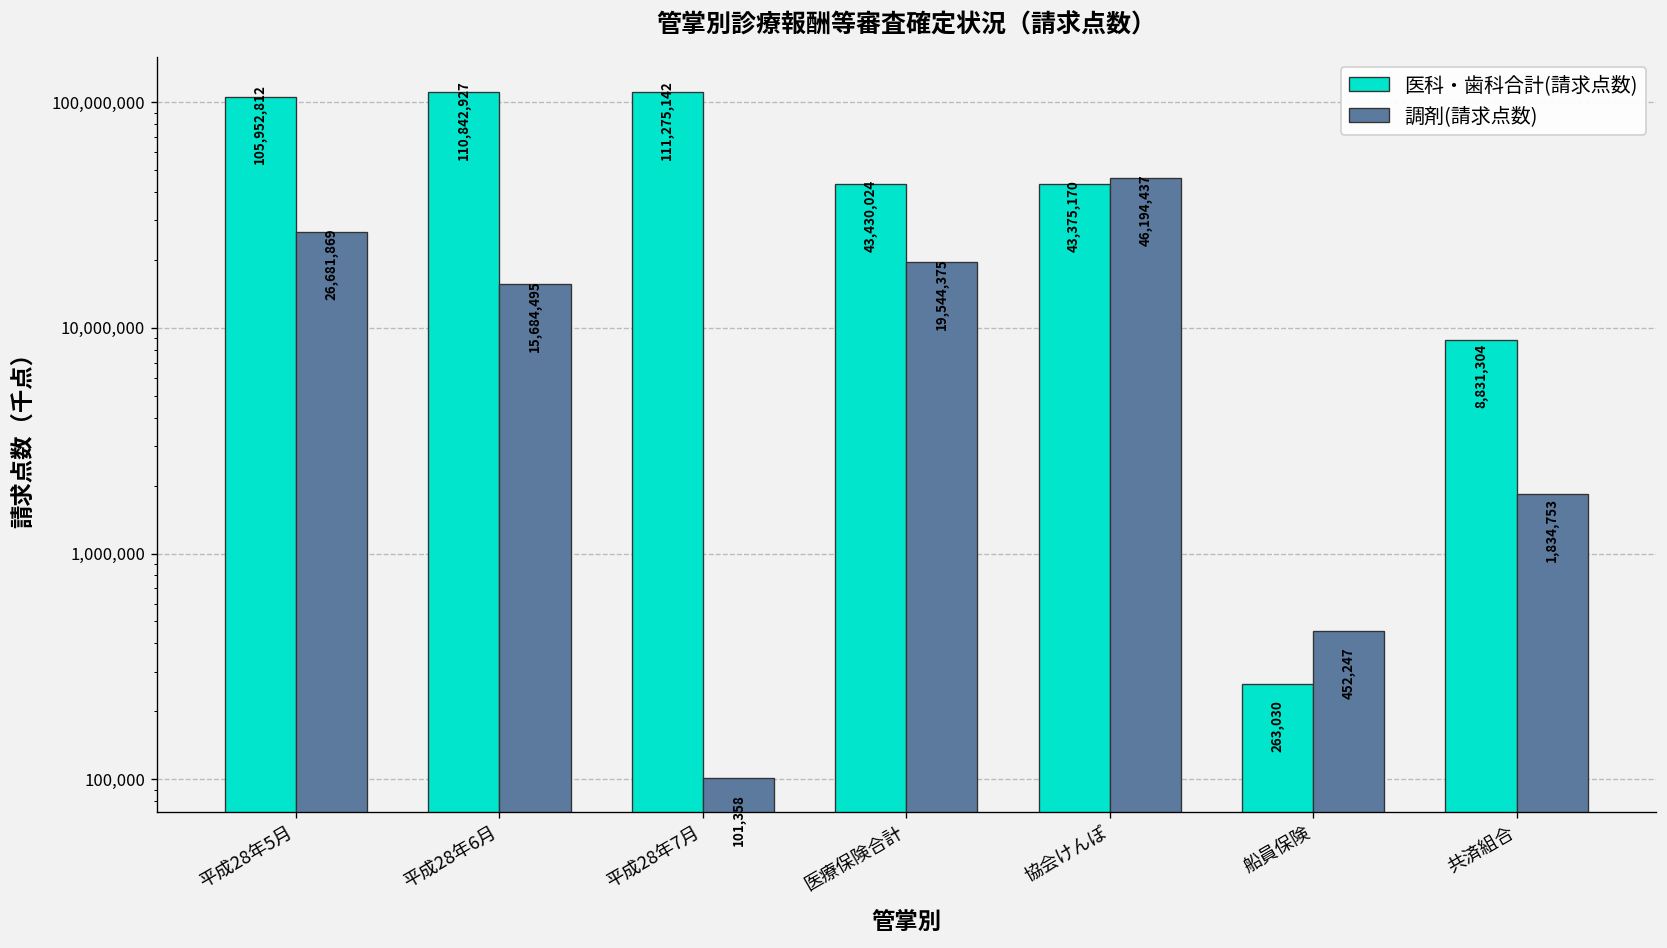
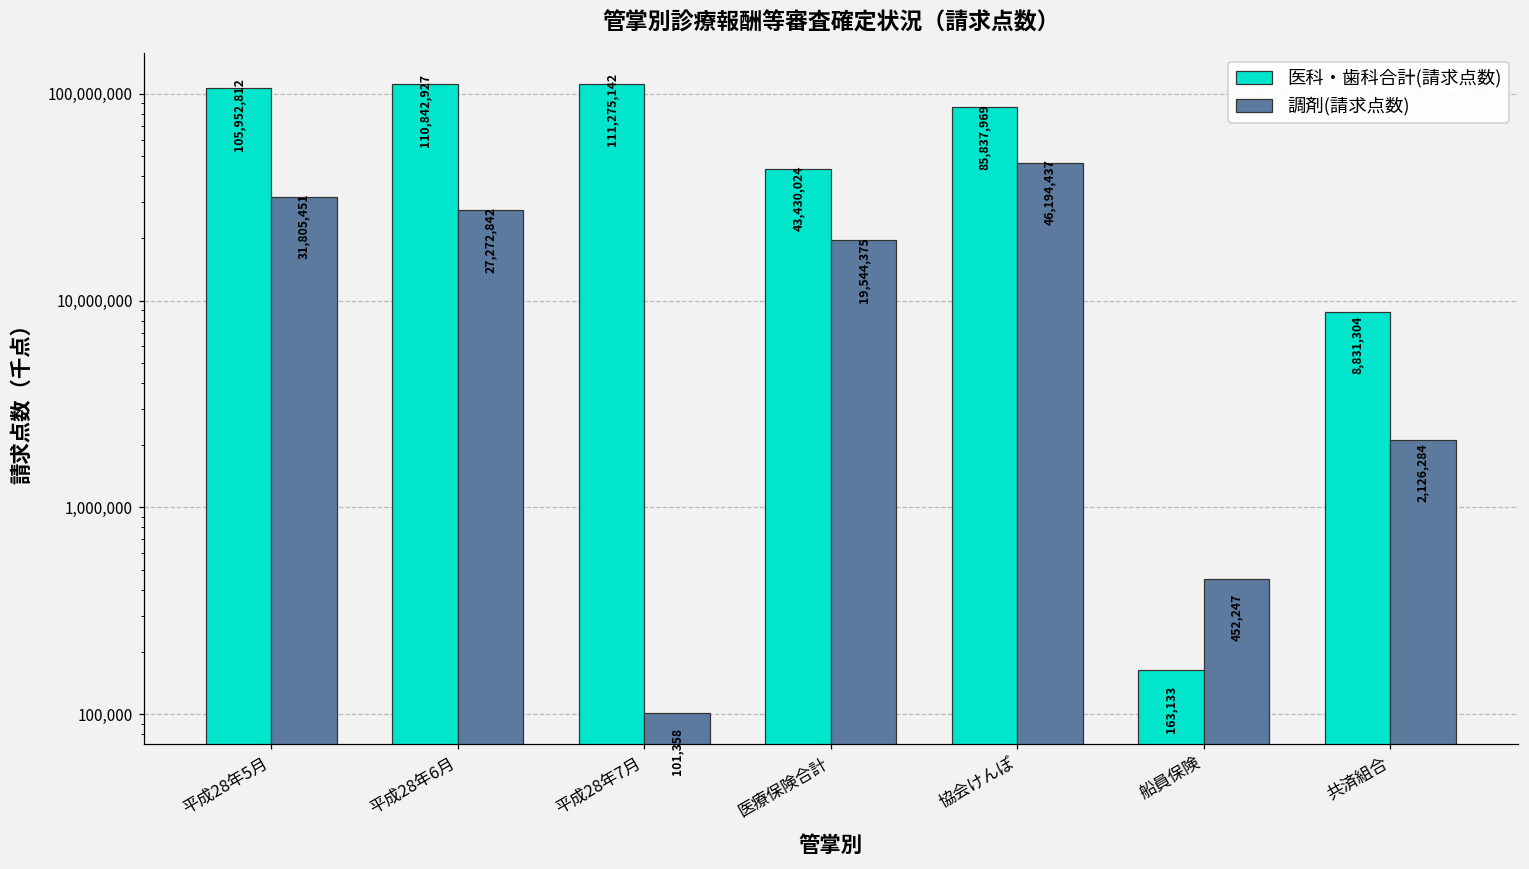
  {
    "医科・歯科合計(請求点数)": {
      "平成28年5月": "105,952,812",
      "平成28年6月": "110,842,927",
      "平成28年7月": "111,275,142",
      "医療保険合計": "43,430,024",
-     "協会けんぽ": "43,375,170",
-     "船員保険": "263,030",
+     "協会けんぽ": "85,837,969",
+     "船員保険": "163,133",
      "共済組合": "8,831,304"
    },
    "調剤(請求点数)": {
-     "平成28年5月": "26,681,869",
-     "平成28年6月": "15,684,495",
+     "平成28年5月": "31,805,451",
+     "平成28年6月": "27,272,842",
      "平成28年7月": "101,358",
      "医療保険合計": "19,544,375",
      "協会けんぽ": "46,194,437",
      "船員保険": "452,247",
-     "共済組合": "1,834,753"
+     "共済組合": "2,126,284"
    }
  }
